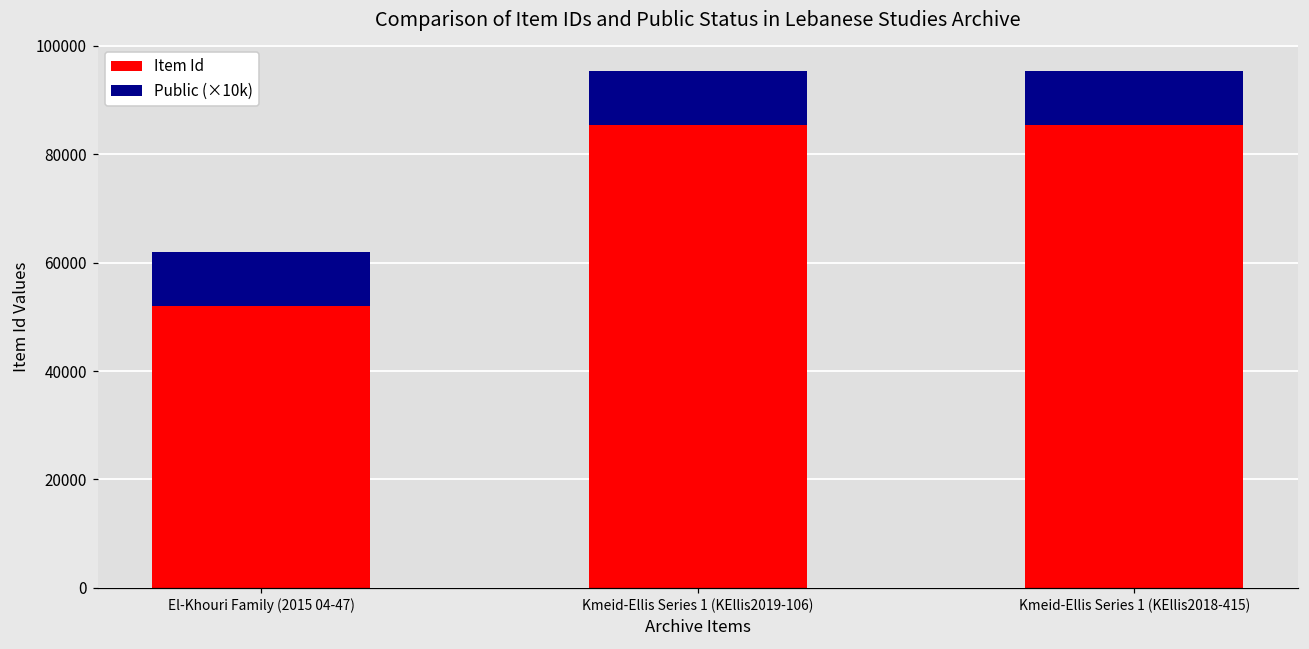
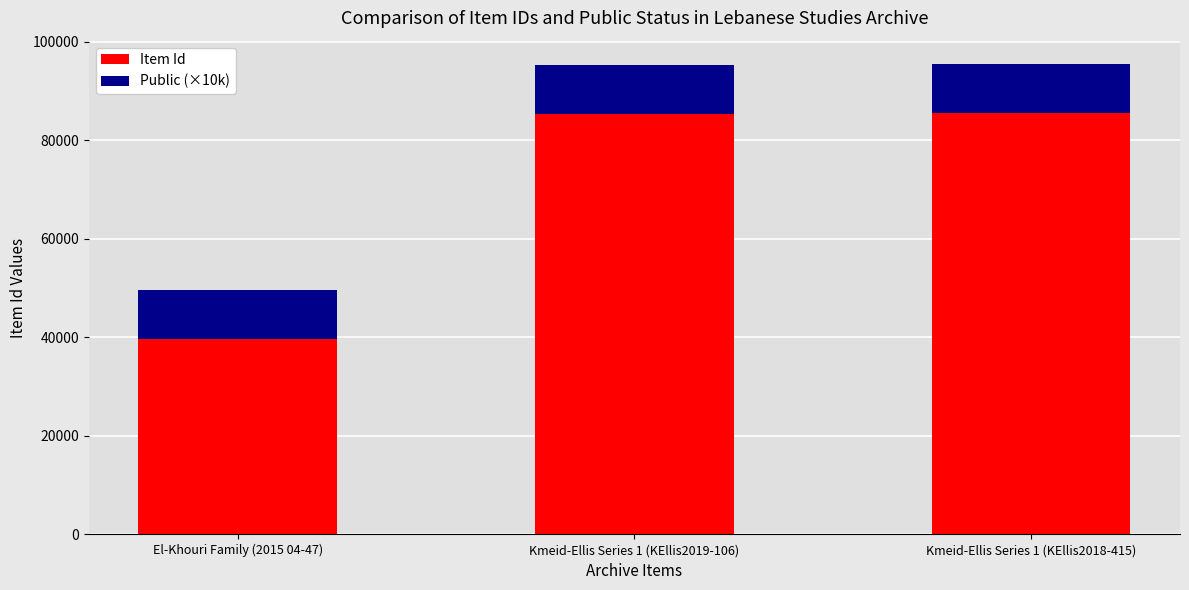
  {
    "Item Id": {
-     "El-Khouri Family (2015 04-47)": 52000,
+     "El-Khouri Family (2015 04-47)": 40000,
      "Kmeid-Ellis Series 1 (KEllis2019-106)": 85000,
      "Kmeid-Ellis Series 1 (KEllis2018-415)": 85000
    },
    "Public (×10k)": {
      "El-Khouri Family (2015 04-47)": 10000,
      "Kmeid-Ellis Series 1 (KEllis2019-106)": 10000,
      "Kmeid-Ellis Series 1 (KEllis2018-415)": 10000
    }
  }
